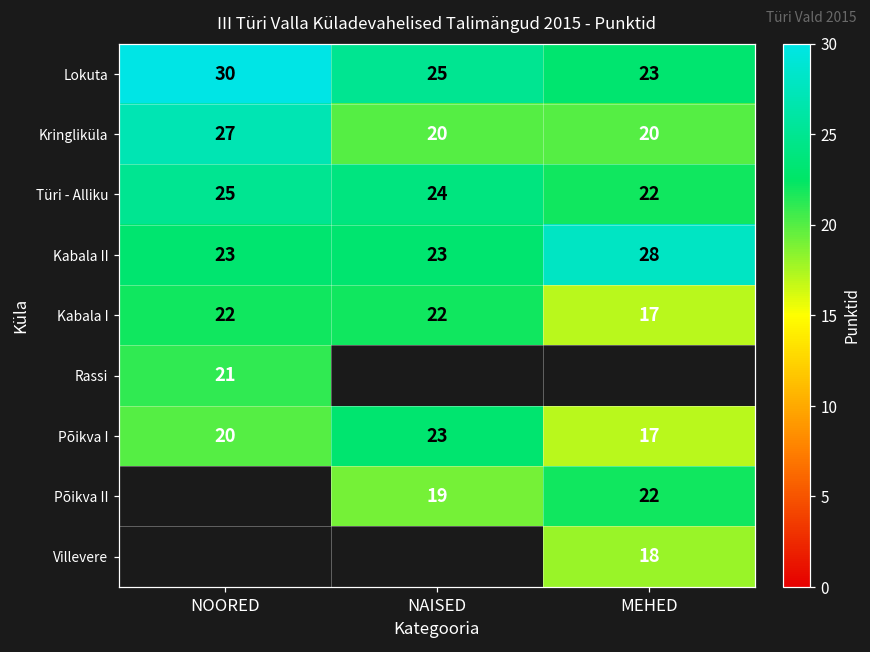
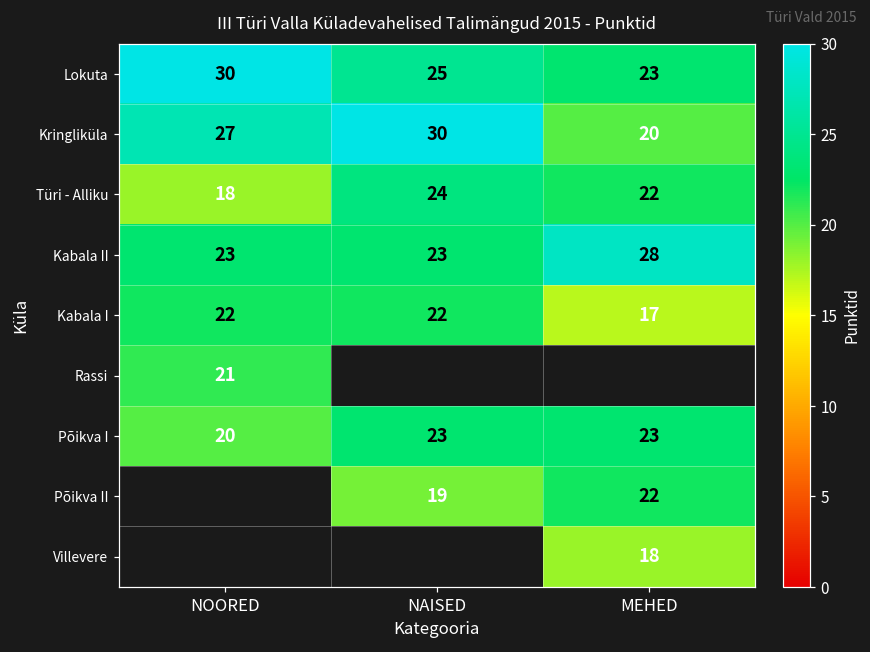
  {
    "Lokuta": {
      "NOORED": 30,
      "NAISED": 25,
      "MEHED": 23
    },
    "Kringliküla": {
      "NOORED": 27,
-     "NAISED": 20,
+     "NAISED": 30,
      "MEHED": 20
    },
    "Türi - Alliku": {
-     "NOORED": 25,
+     "NOORED": 18,
      "NAISED": 24,
      "MEHED": 22
    },
    "Kabala II": {
      "NOORED": 23,
      "NAISED": 23,
      "MEHED": 28
    },
    "Kabala I": {
      "NOORED": 22,
      "NAISED": 22,
      "MEHED": 17
    },
    "Rassi": {
      "NOORED": 21
    },
    "Põikva I": {
      "NOORED": 20,
      "NAISED": 23,
-     "MEHED": 17
+     "MEHED": 23
    },
    "Põikva II": {
      "NAISED": 19,
      "MEHED": 22
    },
    "Villevere": {
      "MEHED": 18
    }
  }
